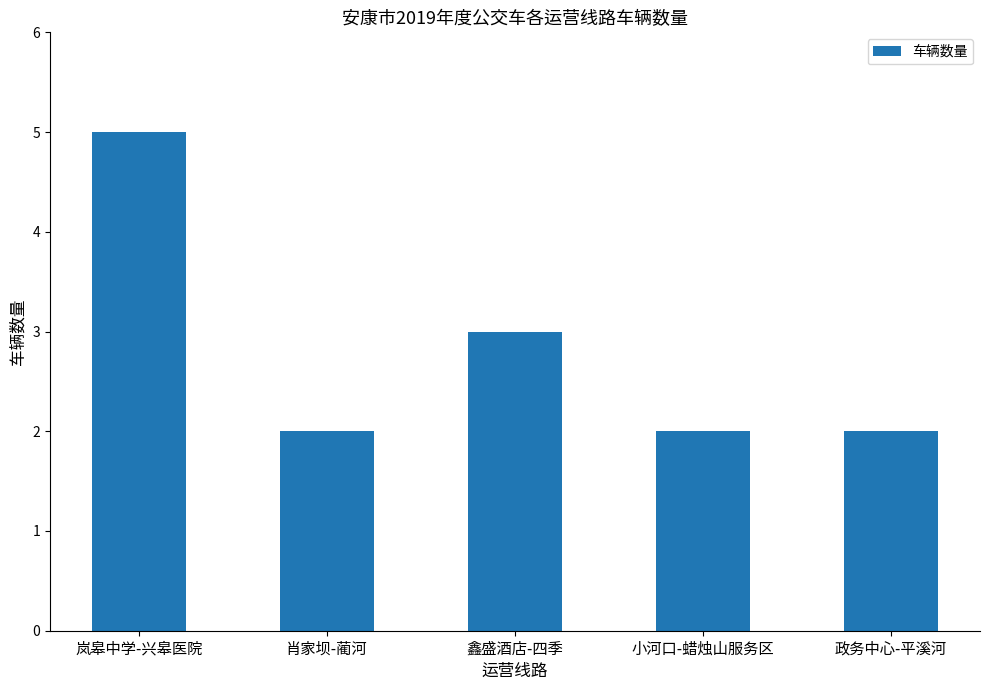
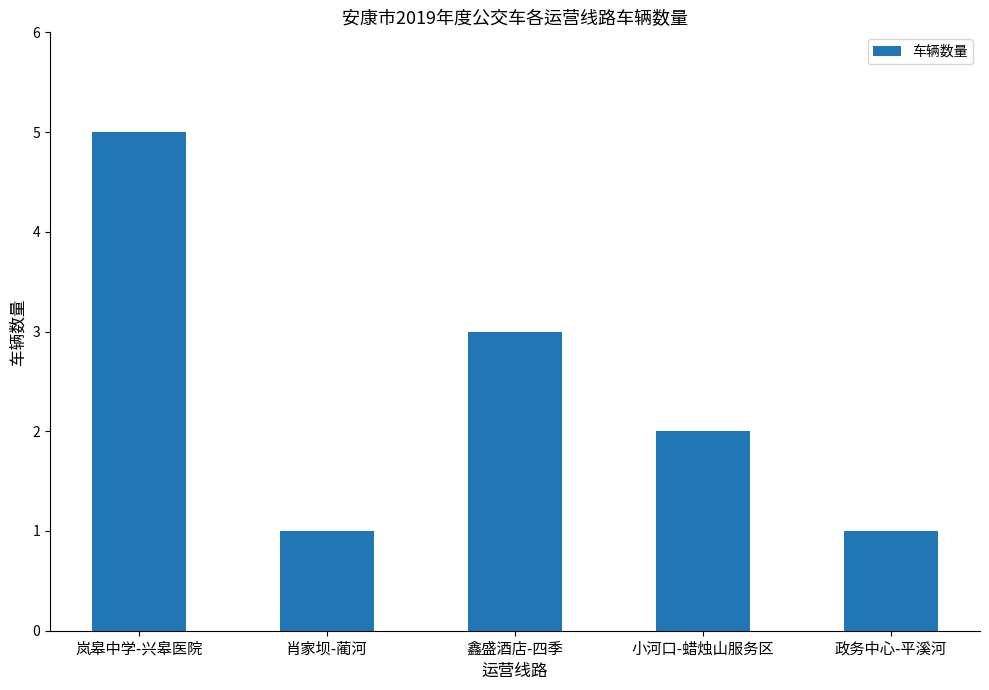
  {
    "岚皋中学-兴皋医院": 5,
-   "肖家坝-蔺河": 2,
+   "肖家坝-蔺河": 1,
    "鑫盛酒店-四季": 3,
    "小河口-蜡烛山服务区": 2,
-   "政务中心-平溪河": 2
+   "政务中心-平溪河": 1
  }
